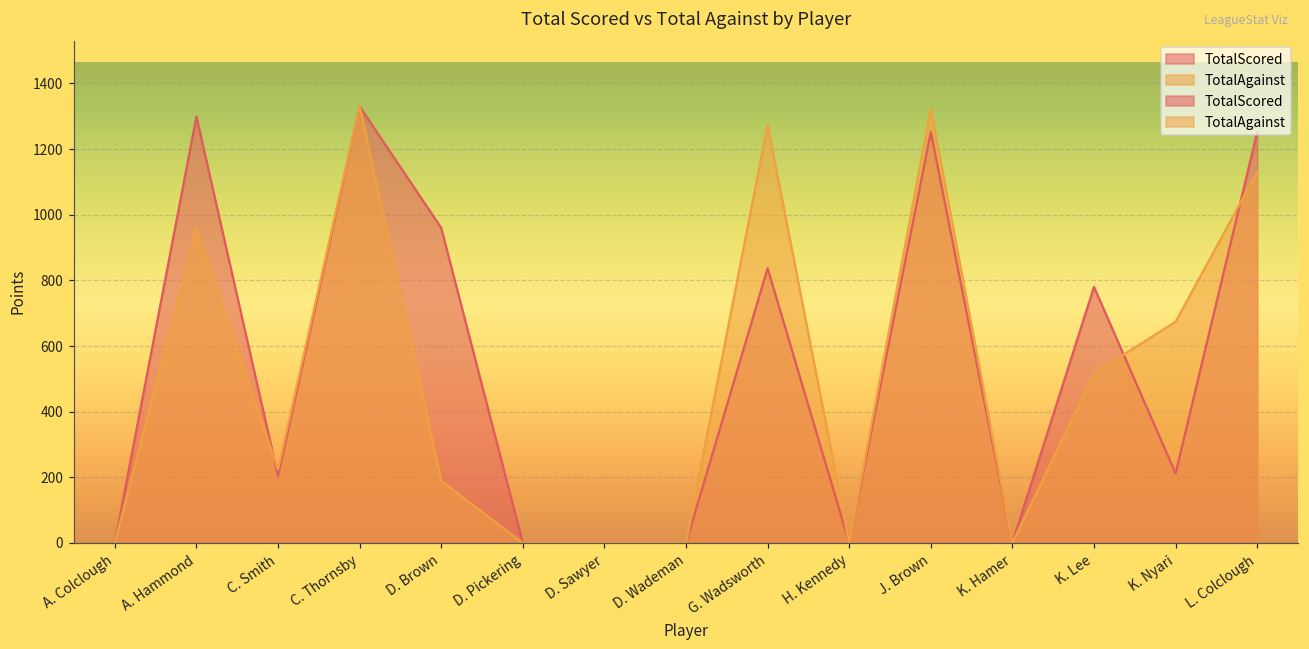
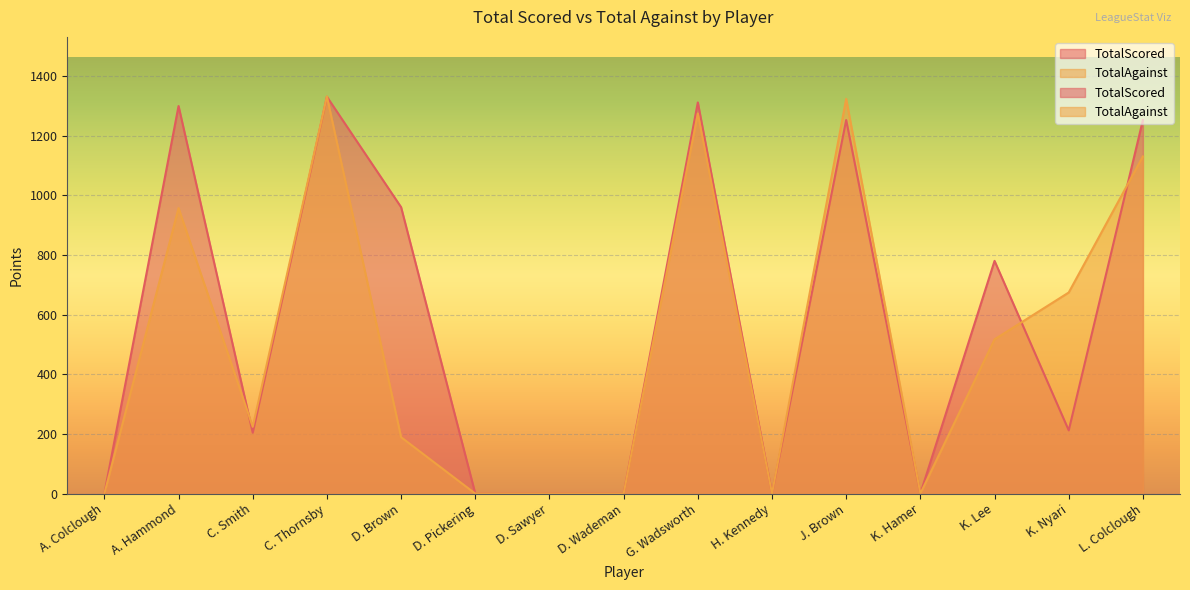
  {
    "TotalScored": {
      "A. Hammond": 1300,
      "C. Smith": 200,
      "D. Brown": 960,
-     "G. Wadsworth": 840,
+     "G. Wadsworth": 1310,
      "J. Brown": 1250,
      "K. Lee": 780,
      "K. Nyari": 210
    },
    "TotalAgainst": {
      "A. Hammond": 960,
      "C. Smith": 220,
      "D. Brown": 190,
      "G. Wadsworth": 1270,
      "J. Brown": 1320,
      "K. Lee": 520,
      "K. Nyari": 670,
      "L. Colclough": 1130
    }
  }
